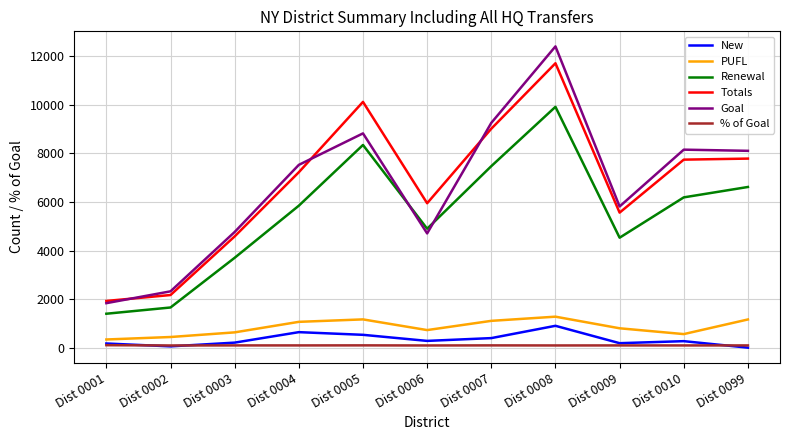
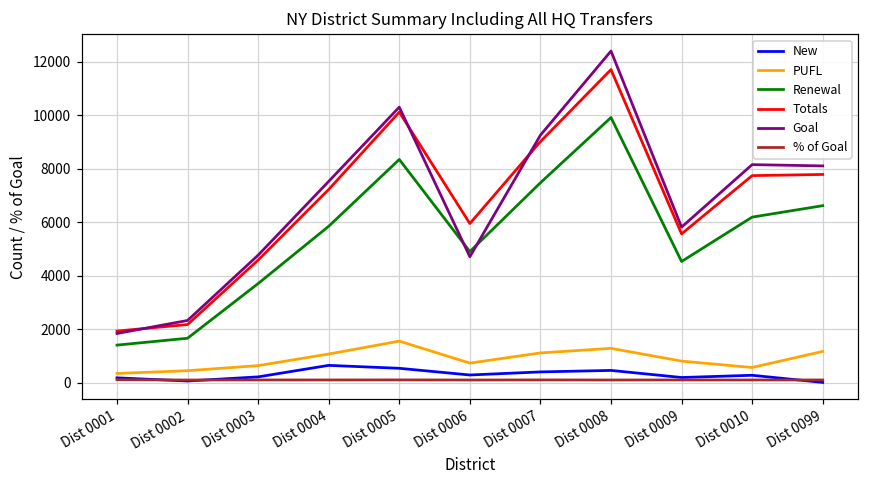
  {
    "New": {
      "Dist 0003": 200,
      "Dist 0004": 600,
      "Dist 0005": 500,
      "Dist 0006": 300,
      "Dist 0007": 400,
-     "Dist 0008": 900,
+     "Dist 0008": 500,
      "Dist 0010": 300
    },
    "PUFL": {
      "Dist 0001": 300,
      "Dist 0002": 400,
      "Dist 0003": 600,
      "Dist 0004": 1100,
-     "Dist 0005": 1200,
+     "Dist 0005": 1500,
      "Dist 0006": 700,
      "Dist 0007": 1100,
      "Dist 0008": 1300,
      "Dist 0009": 800,
      "Dist 0010": 600,
      "Dist 0099": 1200
    },
    "Renewal": {
      "Dist 0001": 1400,
      "Dist 0002": 1700,
      "Dist 0003": 3700,
      "Dist 0004": 5800,
      "Dist 0005": 8300,
      "Dist 0006": 4900,
      "Dist 0007": 7500,
      "Dist 0008": 9900,
      "Dist 0009": 4500,
      "Dist 0010": 6200,
      "Dist 0099": 6600
    },
    "Totals": {
      "Dist 0002": 2200,
      "Dist 0003": 4600,
      "Dist 0004": 7200,
      "Dist 0005": 10100,
      "Dist 0006": 5900,
      "Dist 0007": 9000,
      "Dist 0008": 11700,
      "Dist 0009": 5600,
      "Dist 0010": 7700,
      "Dist 0099": 7800
    },
    "Goal": {
      "Dist 0002": 2300,
      "Dist 0003": 4800,
      "Dist 0004": 7500,
-     "Dist 0005": 8800,
+     "Dist 0005": 10300,
      "Dist 0006": 4700,
      "Dist 0007": 9300,
      "Dist 0008": 12400,
      "Dist 0009": 5800,
      "Dist 0010": 8200,
      "Dist 0099": 8100
    },
    "% of Goal": {
      "Dist 0003": 100,
      "Dist 0004": 100,
      "Dist 0005": 100,
      "Dist 0006": 100,
      "Dist 0007": 100,
      "Dist 0008": 100,
      "Dist 0010": 100
    }
  }
